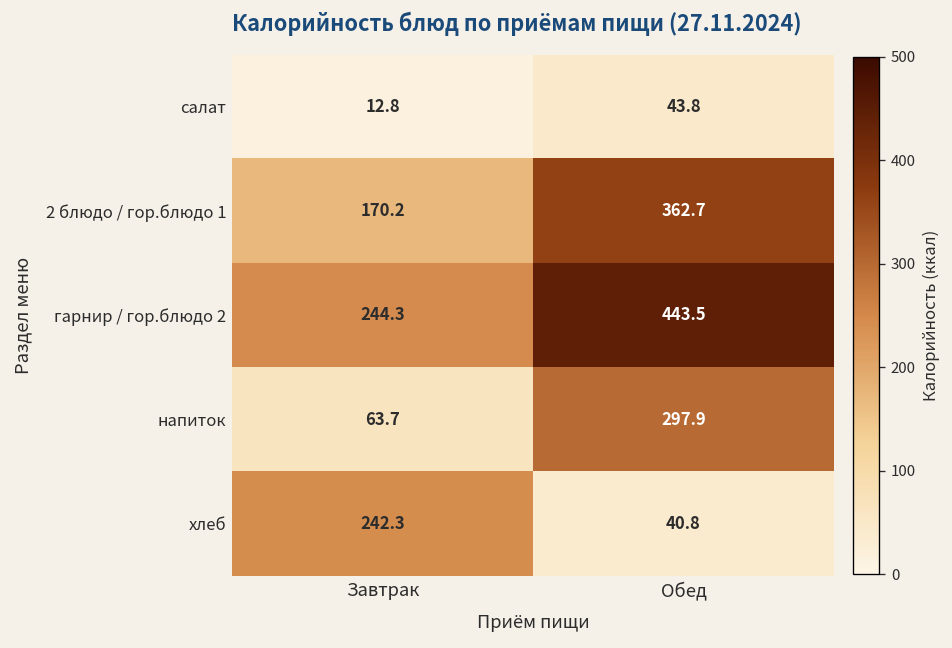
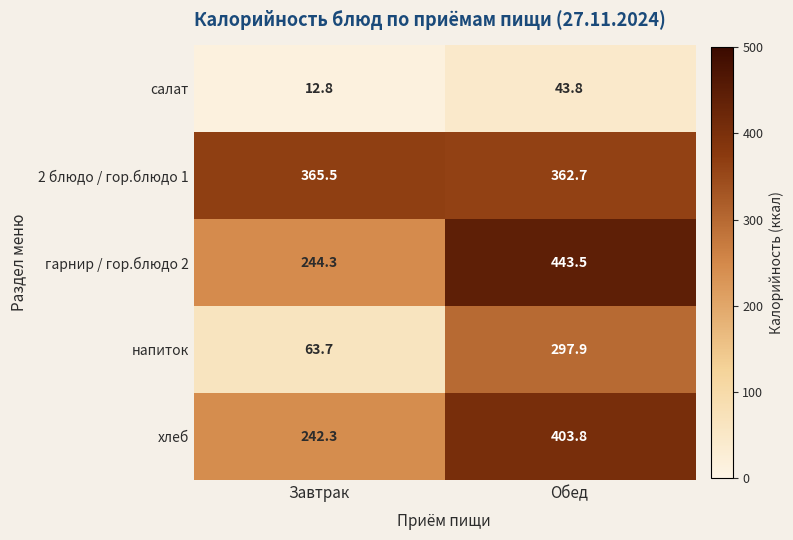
  {
    "салат": {
      "Завтрак": 12.8,
      "Обед": 43.8
    },
    "2 блюдо / гор.блюдо 1": {
-     "Завтрак": 170.2,
+     "Завтрак": 365.5,
      "Обед": 362.7
    },
    "гарнир / гор.блюдо 2": {
      "Завтрак": 244.3,
      "Обед": 443.5
    },
    "напиток": {
      "Завтрак": 63.7,
      "Обед": 297.9
    },
    "хлеб": {
      "Завтрак": 242.3,
-     "Обед": 40.8
+     "Обед": 403.8
    }
  }
